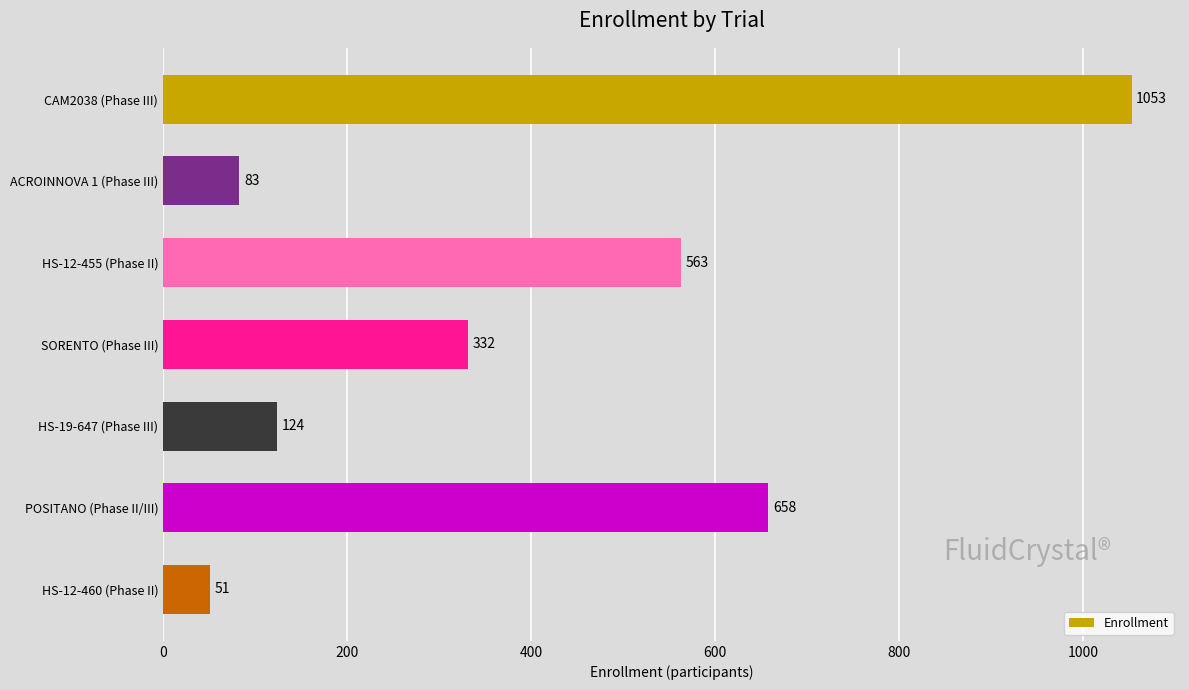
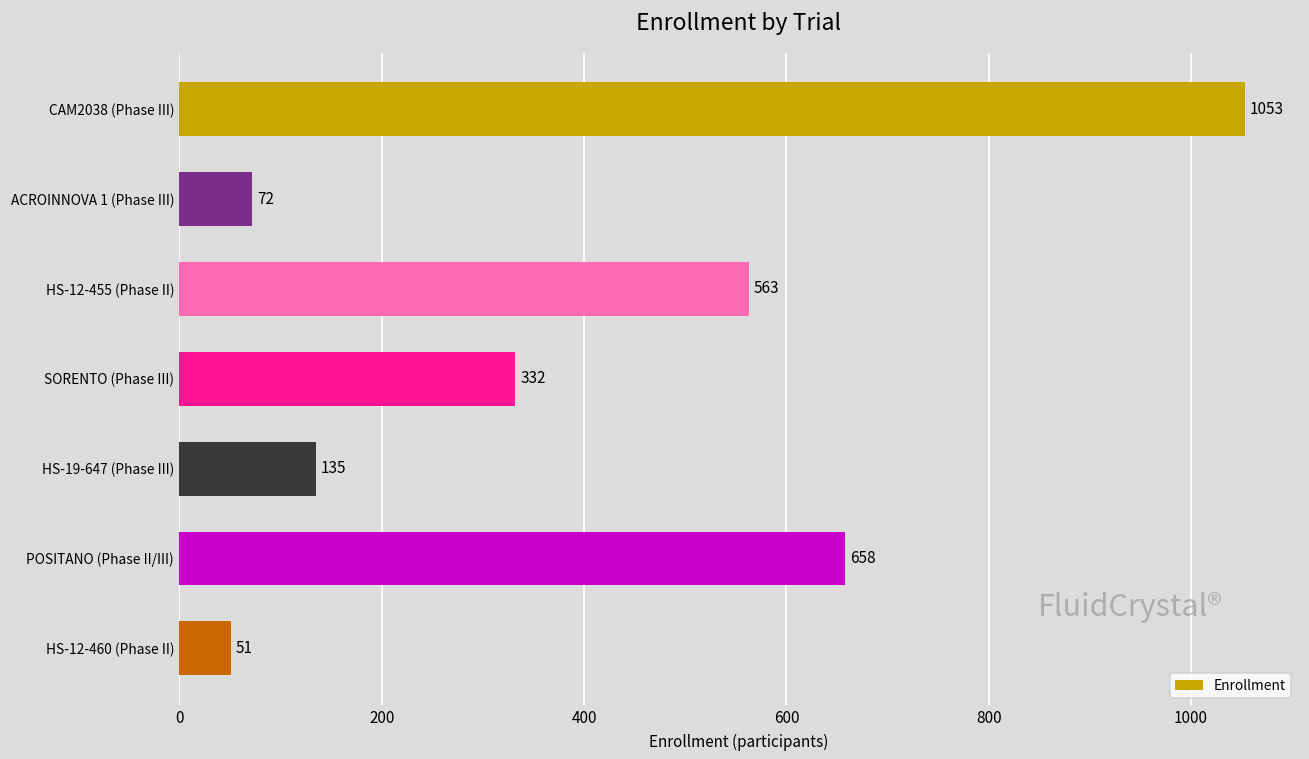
  {
    "CAM2038 (Phase III)": 1053,
-   "ACROINNOVA 1 (Phase III)": 83,
+   "ACROINNOVA 1 (Phase III)": 72,
    "HS-12-455 (Phase II)": 563,
    "SORENTO (Phase III)": 332,
-   "HS-19-647 (Phase III)": 124,
+   "HS-19-647 (Phase III)": 135,
    "POSITANO (Phase II/III)": 658,
    "HS-12-460 (Phase II)": 51
  }
